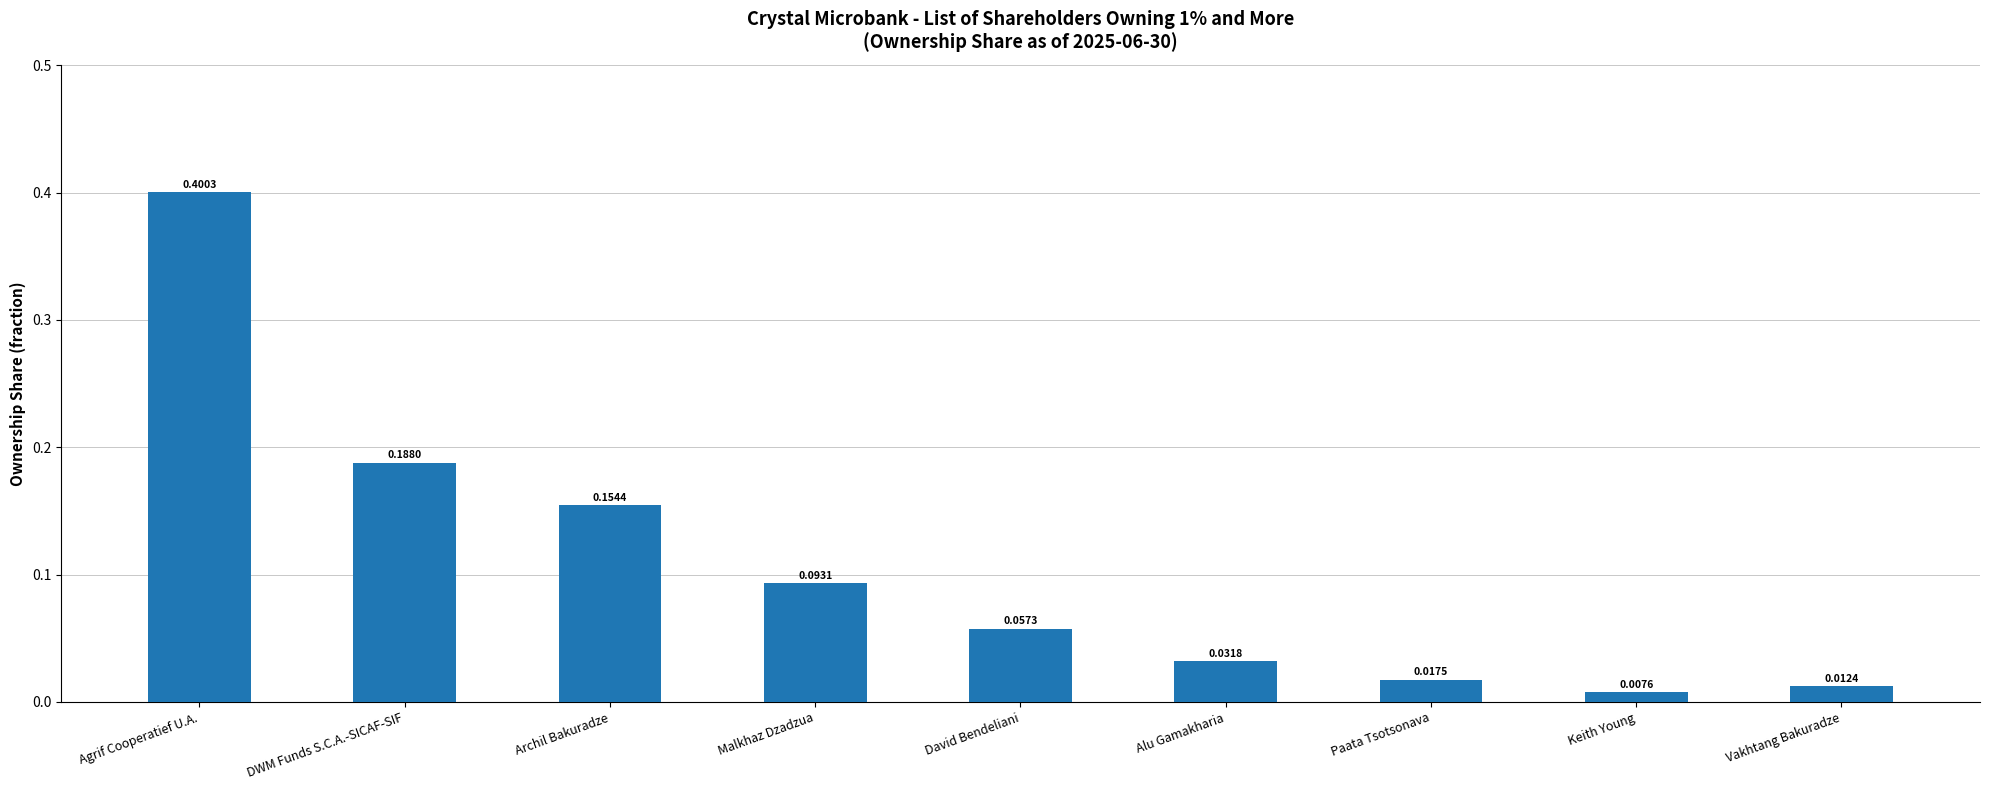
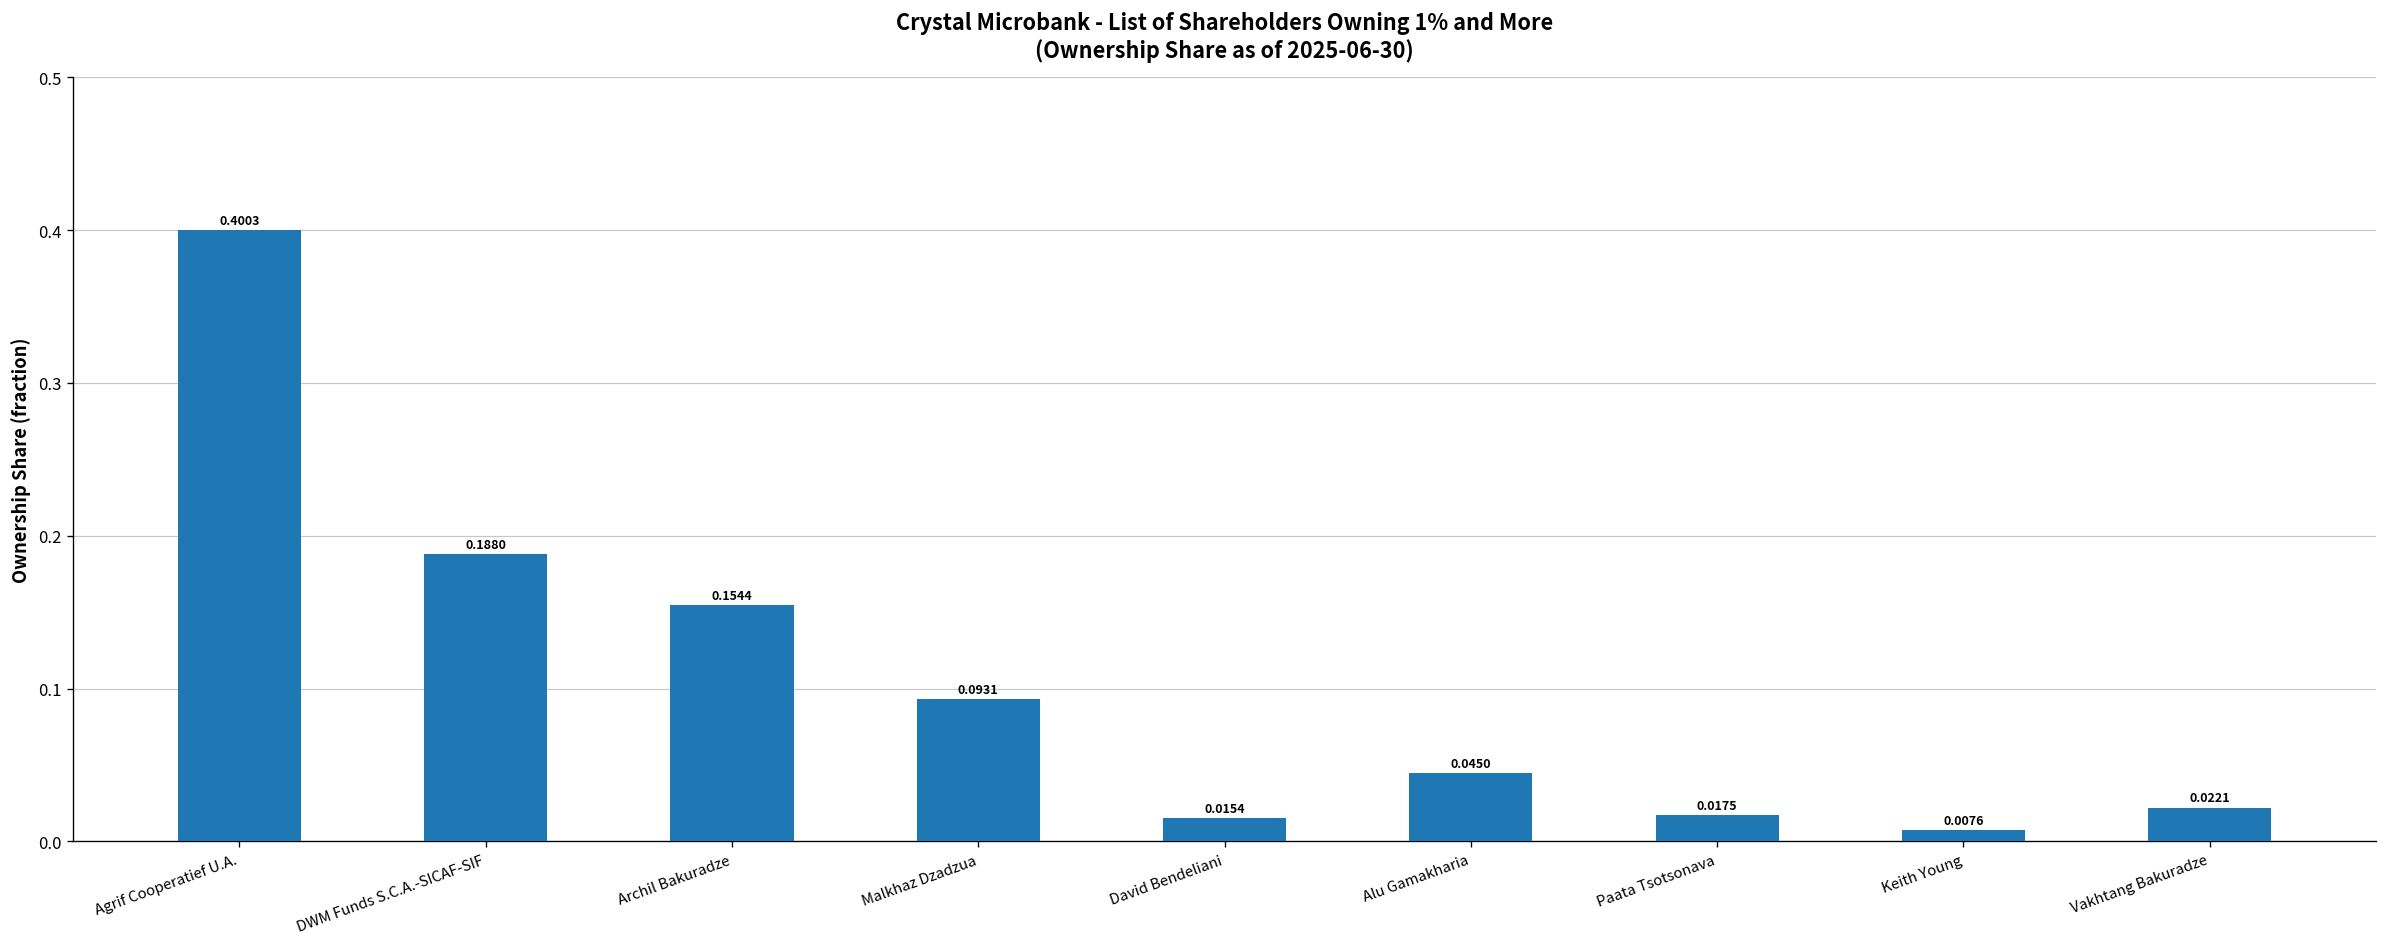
  {
    "Agrif Cooperatief U.A.": 0.4003,
    "DWM Funds S.C.A.-SICAF-SIF": 0.1880,
    "Archil Bakuradze": 0.1544,
    "Malkhaz Dzadzua": 0.0931,
-   "David Bendeliani": 0.0573,
-   "Alu Gamakharia": 0.0318,
+   "David Bendeliani": 0.0154,
+   "Alu Gamakharia": 0.0450,
    "Paata Tsotsonava": 0.0175,
    "Keith Young": 0.0076,
-   "Vakhtang Bakuradze": 0.0124
+   "Vakhtang Bakuradze": 0.0221
  }
